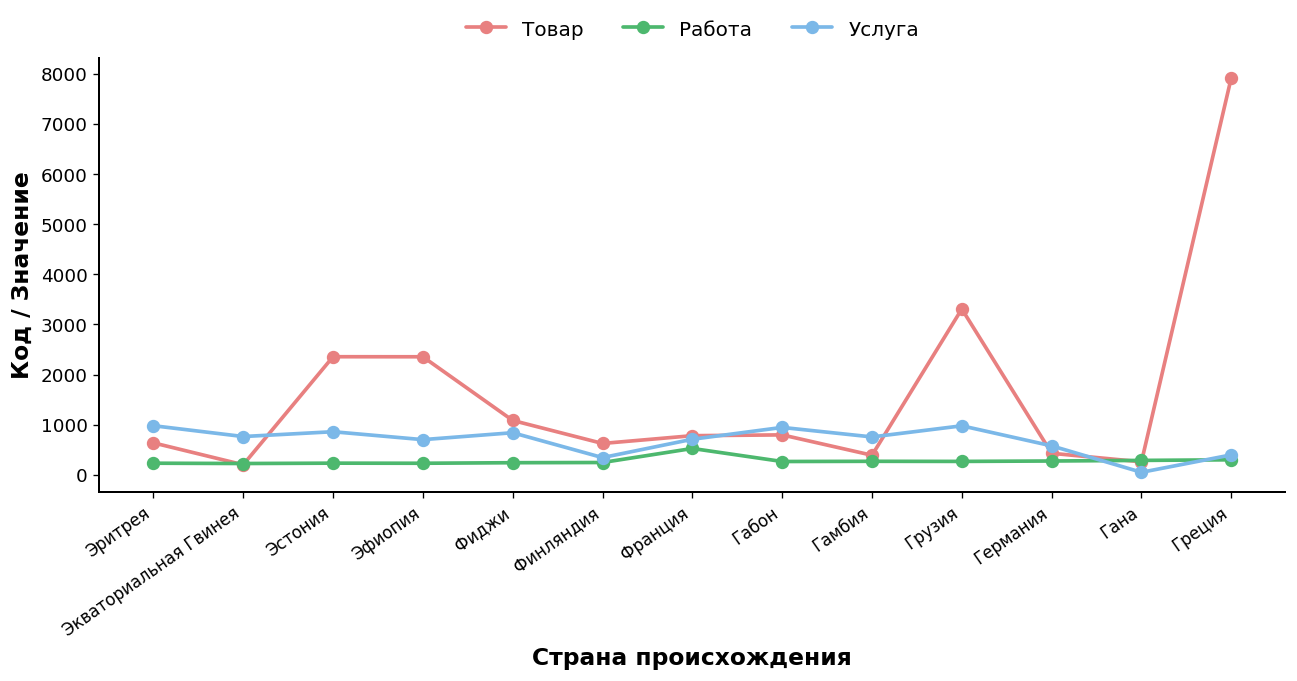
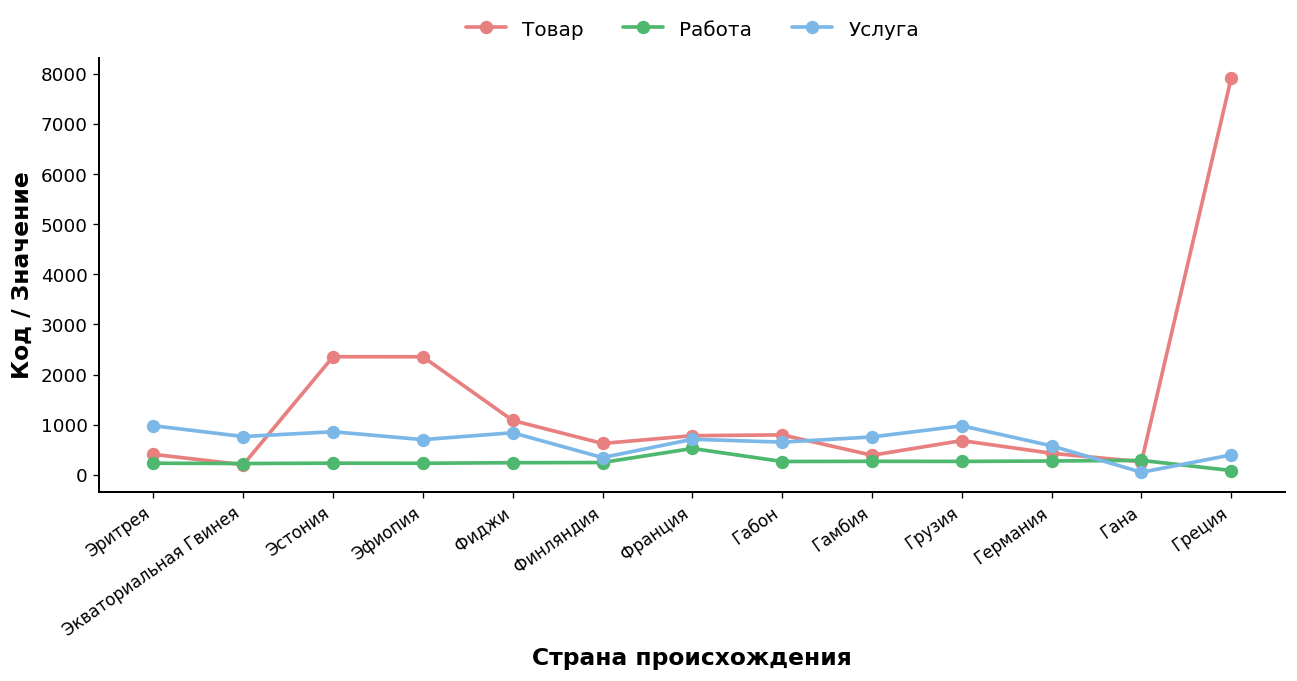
  {
    "Товар": {
-     "Эритрея": 600,
+     "Эритрея": 400,
      "Эстония": 2400,
      "Эфиопия": 2400,
      "Фиджи": 1100,
      "Финляндия": 600,
      "Франция": 800,
      "Габон": 800,
      "Гамбия": 400,
-     "Грузия": 3300,
+     "Грузия": 700,
      "Германия": 400,
      "Греция": 7900
    },
    "Работа": {
      "Эритрея": 200,
      "Эстония": 200,
      "Эфиопия": 200,
      "Фиджи": 200,
      "Финляндия": 200,
      "Франция": 500,
      "Габон": 300,
      "Гамбия": 300,
      "Грузия": 300,
      "Германия": 300,
-     "Греция": 300
+     "Греция": 100
    },
    "Услуга": {
      "Эритрея": 1000,
      "Экваториальная Гвинея": 800,
      "Эстония": 900,
      "Эфиопия": 700,
      "Фиджи": 800,
      "Финляндия": 300,
      "Франция": 700,
-     "Габон": 900,
+     "Габон": 700,
      "Гамбия": 800,
      "Грузия": 1000,
      "Германия": 600,
      "Гана": 100,
      "Греция": 400
    }
  }
